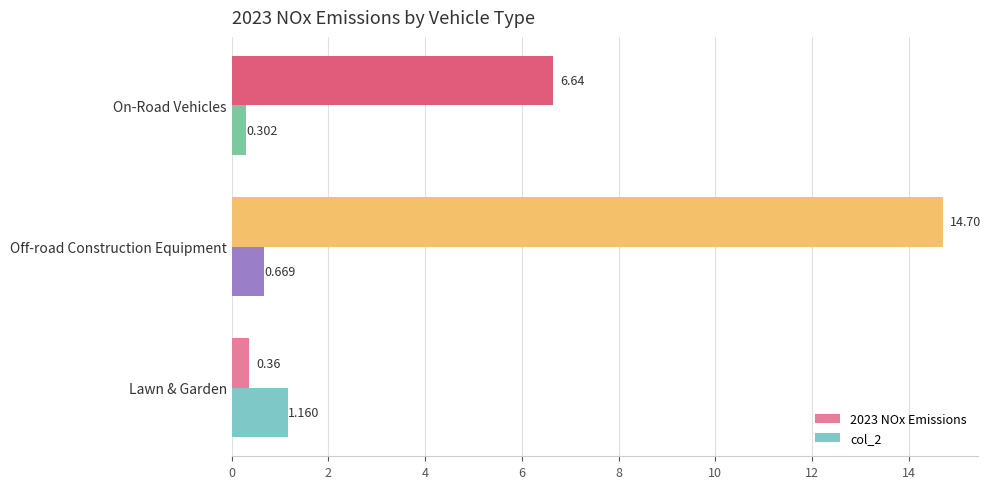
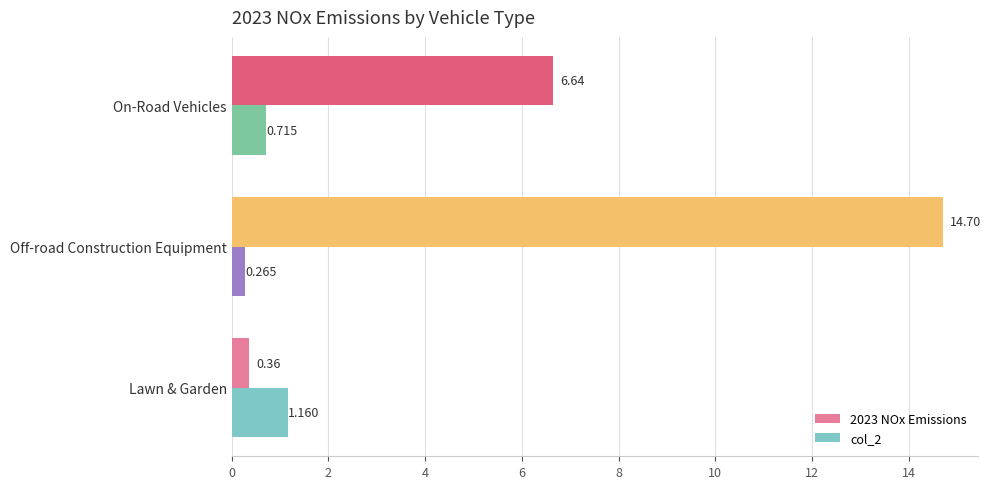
  {
    "2023 NOx Emissions": {
      "On-Road Vehicles": 6.64,
      "Off-road Construction Equipment": 14.70,
      "Lawn & Garden": 0.36
    },
    "col_2": {
-     "On-Road Vehicles": 0.302,
-     "Off-road Construction Equipment": 0.669,
+     "On-Road Vehicles": 0.715,
+     "Off-road Construction Equipment": 0.265,
      "Lawn & Garden": 1.160
    }
  }
